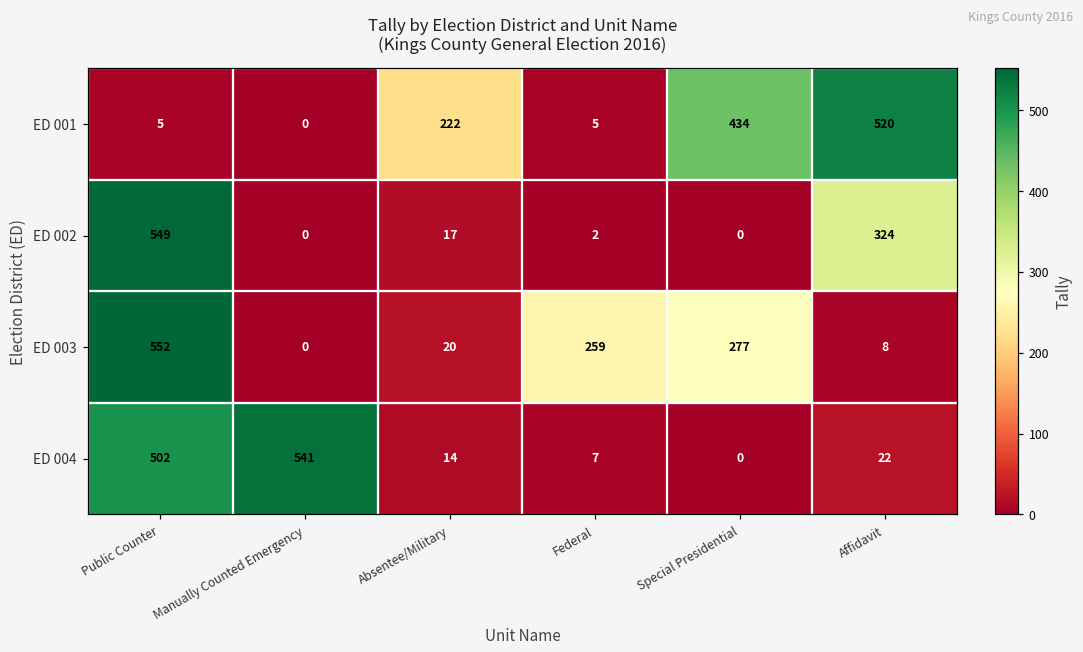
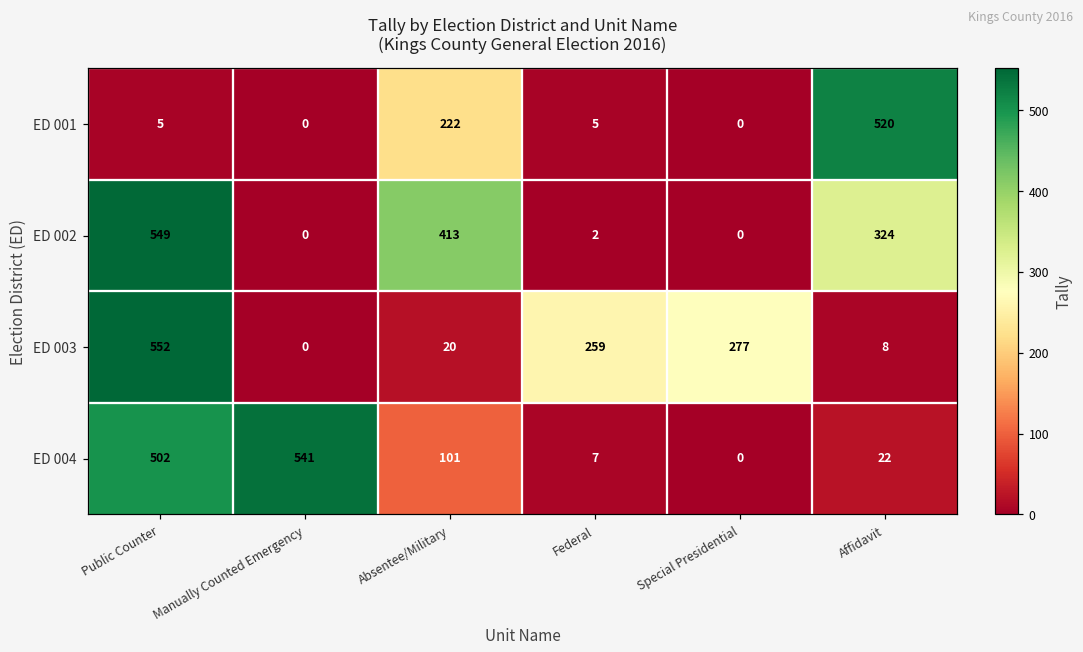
  {
    "ED 001": {
      "Public Counter": 5,
      "Manually Counted Emergency": 0,
      "Absentee/Military": 222,
      "Federal": 5,
-     "Special Presidential": 434,
+     "Special Presidential": 0,
      "Affidavit": 520
    },
    "ED 002": {
      "Public Counter": 549,
      "Manually Counted Emergency": 0,
-     "Absentee/Military": 17,
+     "Absentee/Military": 413,
      "Federal": 2,
      "Special Presidential": 0,
      "Affidavit": 324
    },
    "ED 003": {
      "Public Counter": 552,
      "Manually Counted Emergency": 0,
      "Absentee/Military": 20,
      "Federal": 259,
      "Special Presidential": 277,
      "Affidavit": 8
    },
    "ED 004": {
      "Public Counter": 502,
      "Manually Counted Emergency": 541,
-     "Absentee/Military": 14,
+     "Absentee/Military": 101,
      "Federal": 7,
      "Special Presidential": 0,
      "Affidavit": 22
    }
  }
